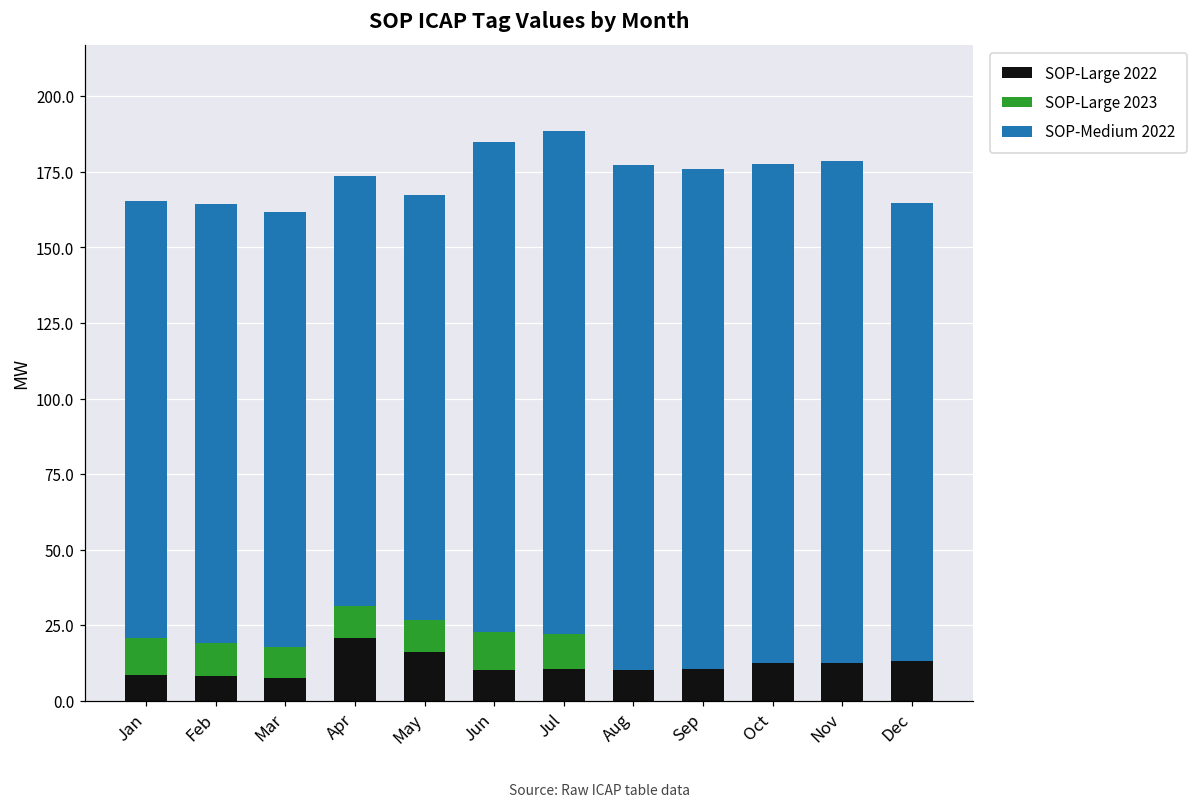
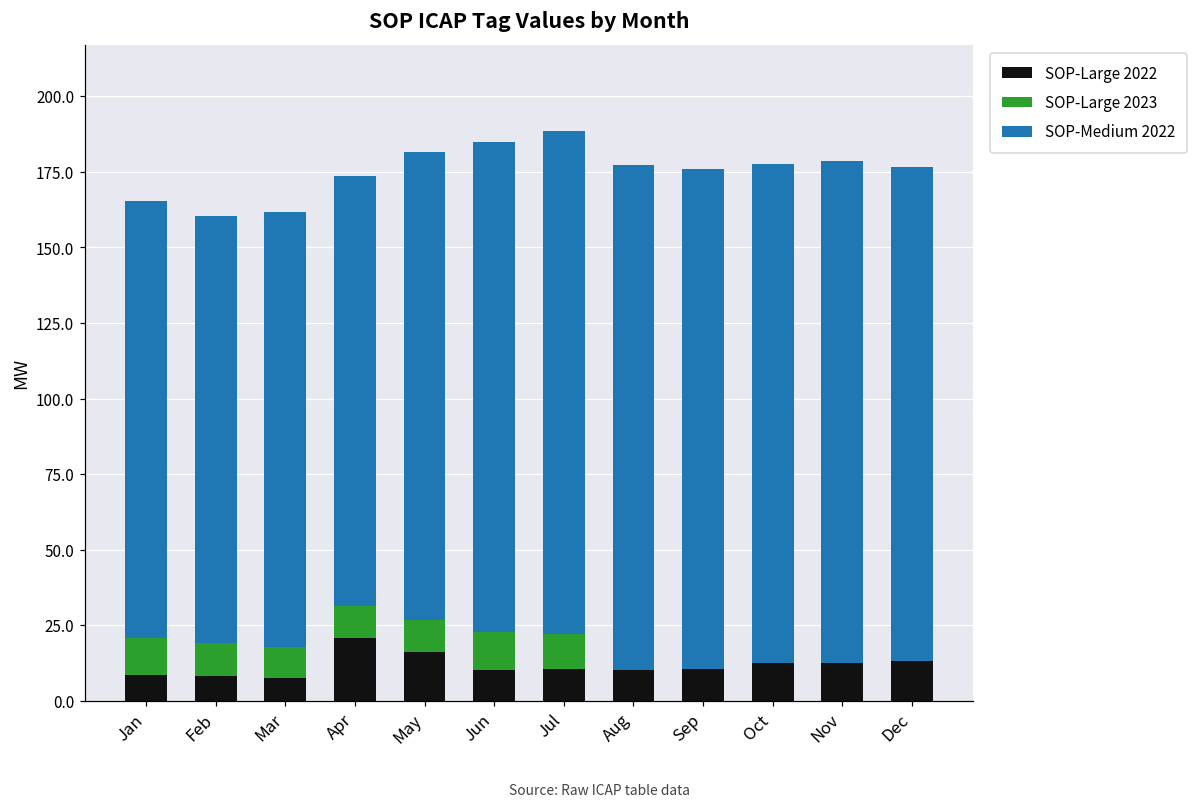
  {
    "SOP-Large 2022": {
      "Jan": 9,
      "Feb": 8,
      "Mar": 8,
      "Apr": 21,
      "May": 16,
      "Jun": 10,
      "Jul": 11,
      "Aug": 10,
      "Sep": 10,
      "Oct": 13,
      "Nov": 13,
      "Dec": 13
    },
    "SOP-Large 2023": {
      "Jan": 12,
      "Feb": 11,
      "Mar": 10,
      "Apr": 11,
      "May": 11,
      "Jun": 13,
      "Jul": 11,
      "Aug": 0,
      "Sep": 0,
      "Oct": 0,
      "Nov": 0,
      "Dec": 0
    },
    "SOP-Medium 2022": {
      "Jan": 145,
-     "Feb": 145,
+     "Feb": 141,
      "Mar": 144,
      "Apr": 142,
-     "May": 141,
+     "May": 155,
      "Jun": 162,
      "Jul": 167,
      "Aug": 167,
      "Sep": 165,
      "Oct": 165,
      "Nov": 166,
-     "Dec": 152
+     "Dec": 163
    }
  }
